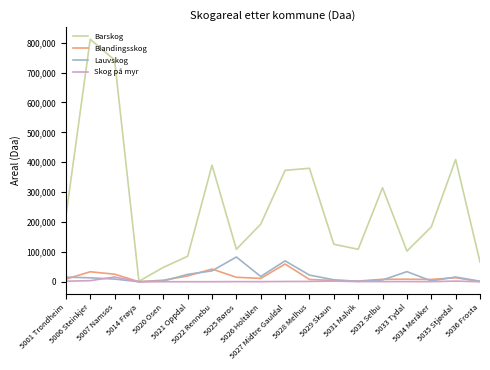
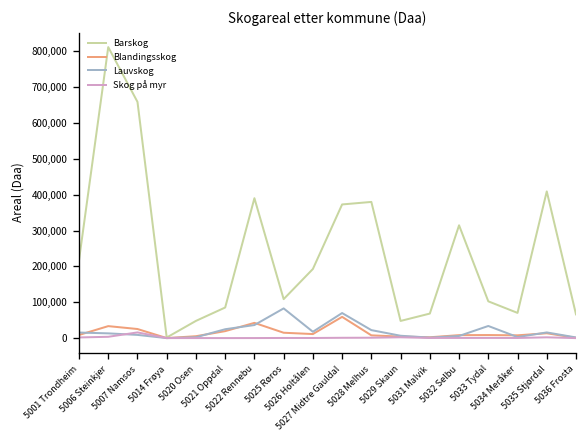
  {
    "Barskog": {
      "5001 Trondheim": "220,000",
      "5006 Steinkjer": "810,000",
-     "5007 Namsos": "740,000",
+     "5007 Namsos": "660,000",
      "5020 Osen": "50,000",
      "5021 Oppdal": "90,000",
      "5022 Rennebu": "390,000",
      "5025 Røros": "110,000",
      "5026 Holtålen": "190,000",
      "5027 Midtre Gauldal": "370,000",
      "5028 Melhus": "380,000",
-     "5029 Skaun": "130,000",
-     "5031 Malvik": "110,000",
+     "5029 Skaun": "50,000",
+     "5031 Malvik": "70,000",
      "5032 Selbu": "310,000",
      "5033 Tydal": "100,000",
-     "5034 Meråker": "180,000",
+     "5034 Meråker": "70,000",
      "5035 Stjørdal": "410,000",
      "5036 Frosta": "70,000"
    },
    "Blandingsskog": {
      "5006 Steinkjer": "30,000",
      "5007 Namsos": "30,000",
      "5025 Røros": "20,000",
      "5027 Midtre Gauldal": "60,000"
    }
  }
